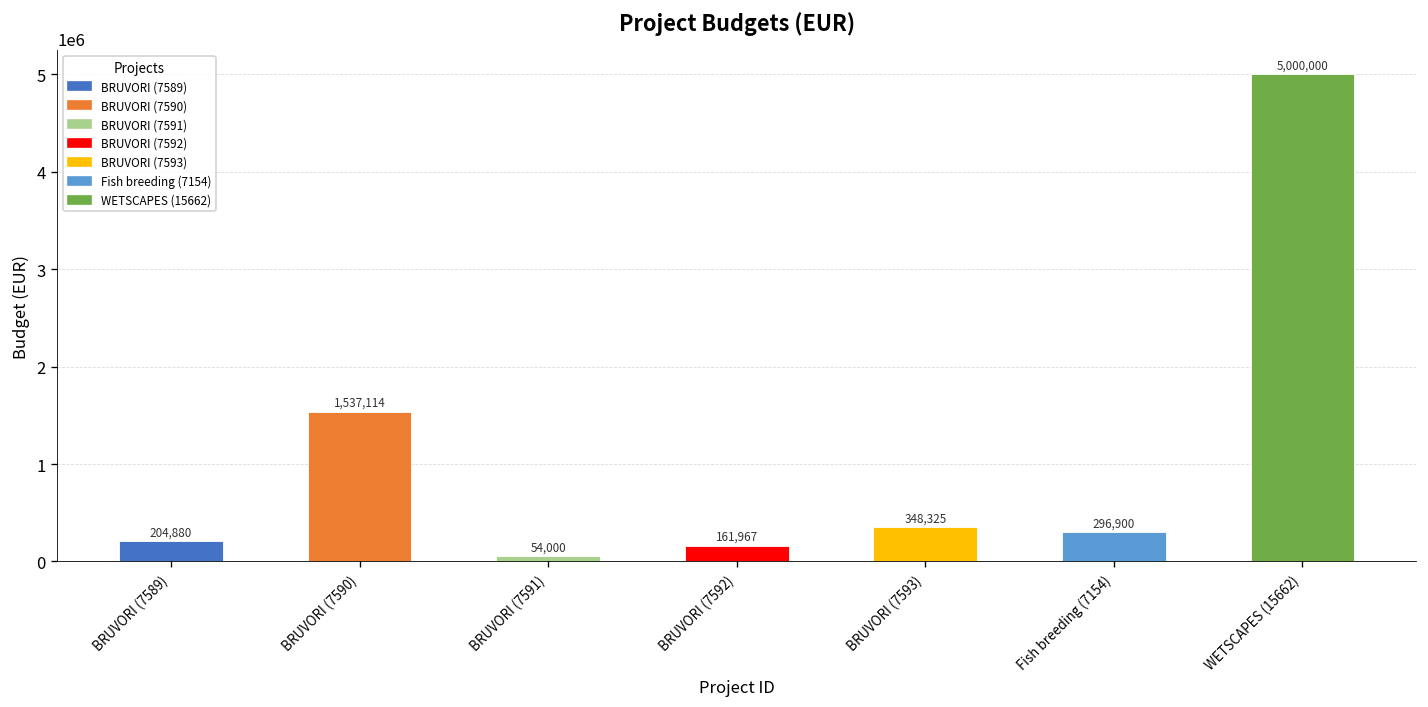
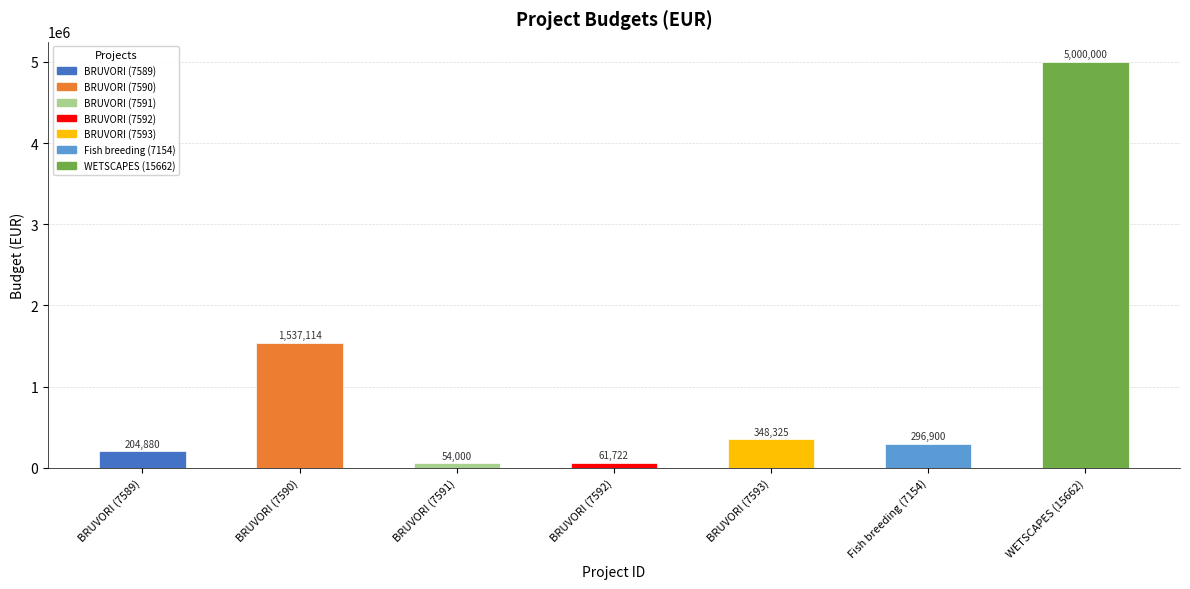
  {
    "BRUVORI (7589)": "204,880",
    "BRUVORI (7590)": "1,537,114",
    "BRUVORI (7591)": "54,000",
-   "BRUVORI (7592)": "161,967",
+   "BRUVORI (7592)": "61,722",
    "BRUVORI (7593)": "348,325",
    "Fish breeding (7154)": "296,900",
    "WETSCAPES (15662)": "5,000,000"
  }
